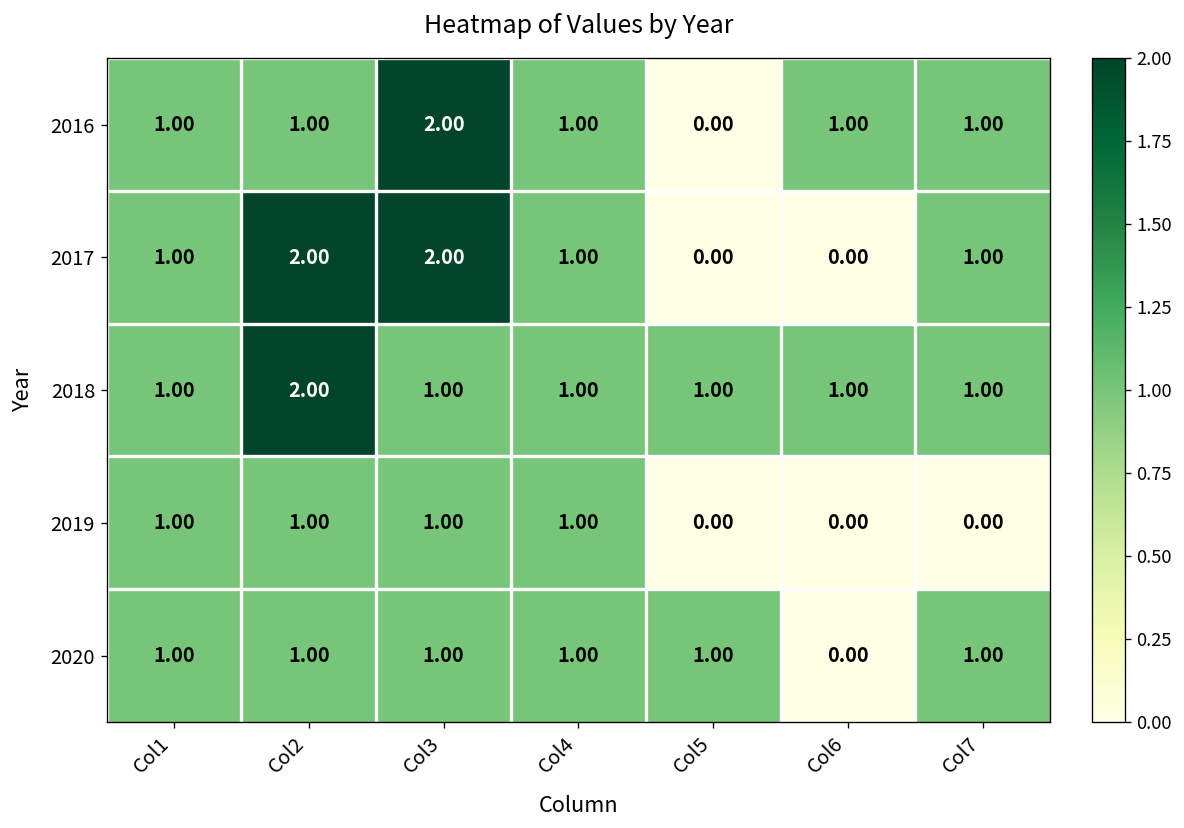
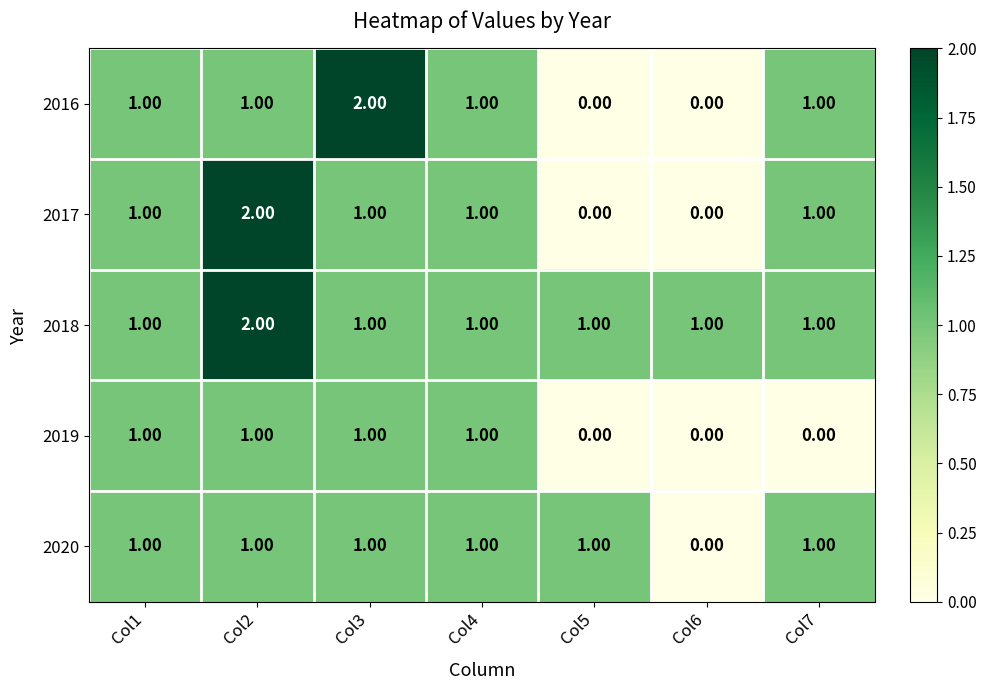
  {
    "2016": {
      "Col1": 1.00,
      "Col2": 1.00,
      "Col3": 2.00,
      "Col4": 1.00,
      "Col5": 0.00,
-     "Col6": 1.00,
+     "Col6": 0.00,
      "Col7": 1.00
    },
    "2017": {
      "Col1": 1.00,
      "Col2": 2.00,
-     "Col3": 2.00,
+     "Col3": 1.00,
      "Col4": 1.00,
      "Col5": 0.00,
      "Col6": 0.00,
      "Col7": 1.00
    },
    "2018": {
      "Col1": 1.00,
      "Col2": 2.00,
      "Col3": 1.00,
      "Col4": 1.00,
      "Col5": 1.00,
      "Col6": 1.00,
      "Col7": 1.00
    },
    "2019": {
      "Col1": 1.00,
      "Col2": 1.00,
      "Col3": 1.00,
      "Col4": 1.00,
      "Col5": 0.00,
      "Col6": 0.00,
      "Col7": 0.00
    },
    "2020": {
      "Col1": 1.00,
      "Col2": 1.00,
      "Col3": 1.00,
      "Col4": 1.00,
      "Col5": 1.00,
      "Col6": 0.00,
      "Col7": 1.00
    }
  }
